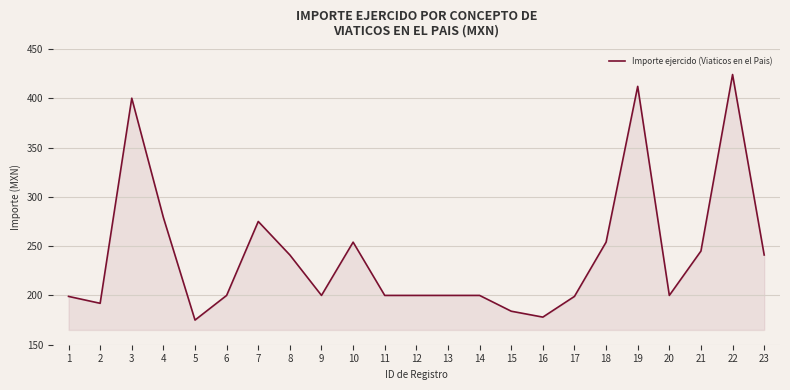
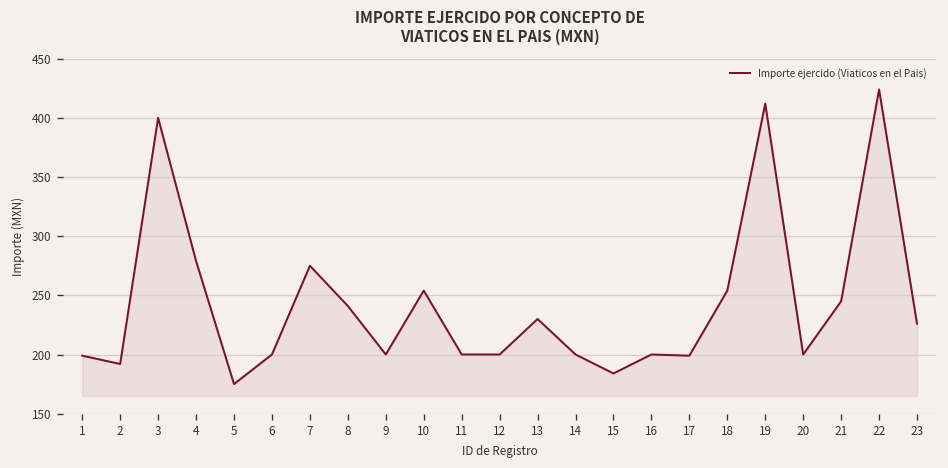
  {
    "1": 200,
    "2": 190,
    "3": 400,
    "4": 280,
    "5": 180,
    "6": 200,
    "7": 280,
    "8": 240,
    "9": 200,
    "10": 250,
    "11": 200,
    "12": 200,
-   "13": 200,
+   "13": 230,
    "14": 200,
    "15": 180,
-   "16": 180,
+   "16": 200,
    "17": 200,
    "18": 250,
    "19": 410,
    "20": 200,
    "21": 250,
    "22": 420,
-   "23": 240
+   "23": 230
  }
